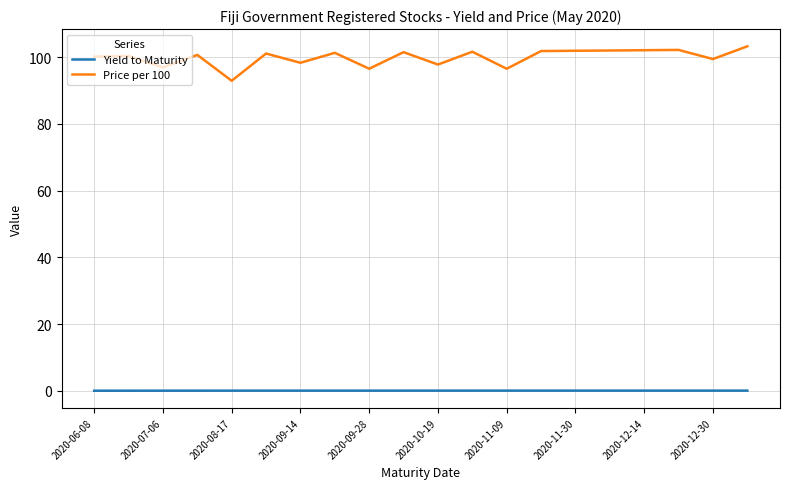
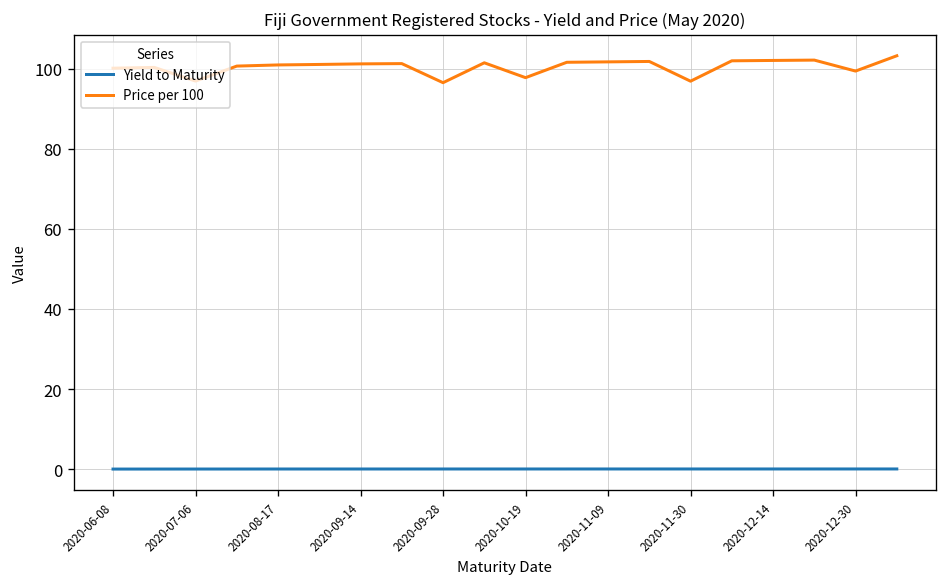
  {
    "Yield to Maturity": {
      "2020-06-08": 0,
      "2020-07-06": 0,
      "2020-08-17": 0,
      "2020-09-14": 0,
      "2020-09-28": 0,
      "2020-10-19": 0,
      "2020-11-09": 0,
      "2020-11-30": 0,
      "2020-12-14": 0,
      "2020-12-30": 0
    },
    "Price per 100": {
-     "2020-08-17": 93,
-     "2020-09-14": 98,
+     "2020-08-17": 101,
+     "2020-09-14": 101,
      "2020-09-28": 97,
      "2020-10-19": 98,
-     "2020-11-09": 97,
-     "2020-11-30": 102,
+     "2020-11-09": 102,
+     "2020-11-30": 97,
      "2020-12-14": 102,
      "2020-12-30": 99
    }
  }
